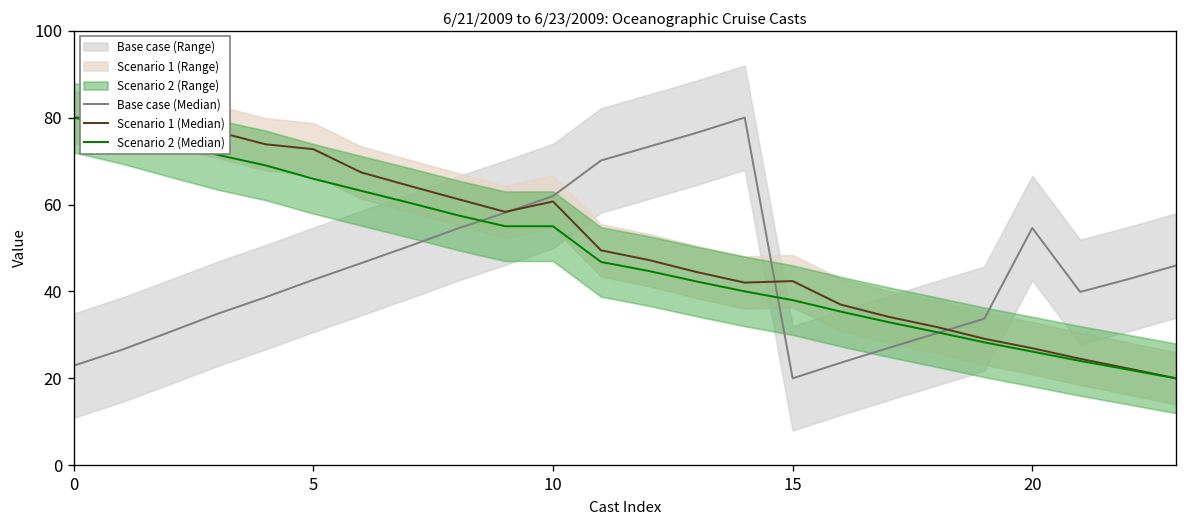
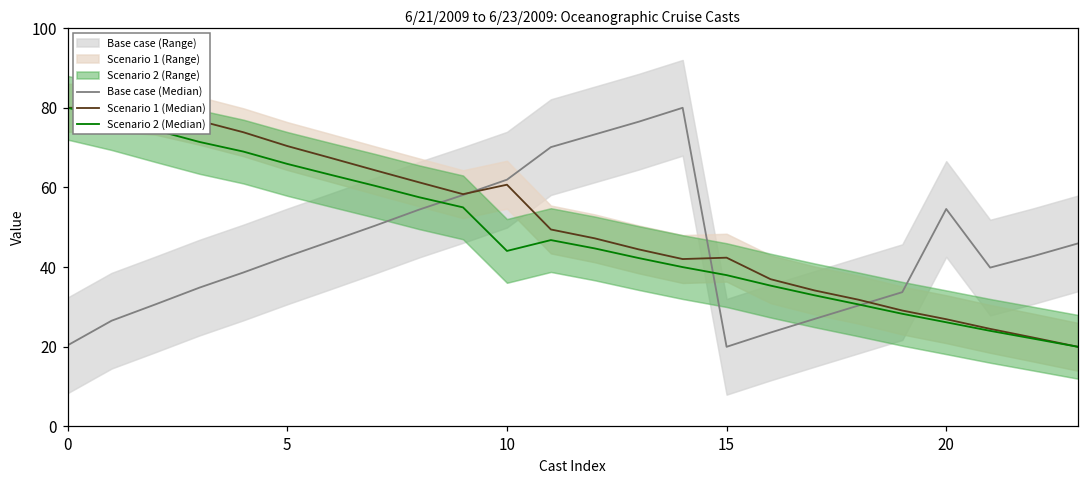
  {
    "Base case (Median)": {
-     "0": 23,
+     "0": 20,
      "5": 43,
      "10": 62,
      "15": 20,
      "20": 55
    },
    "Scenario 1 (Median)": {
-     "5": 73,
+     "5": 70,
      "10": 61,
      "15": 42,
      "20": 27
    },
    "Scenario 2 (Median)": {
      "5": 66,
-     "10": 55,
+     "10": 44,
      "15": 38,
      "20": 26
    }
  }
